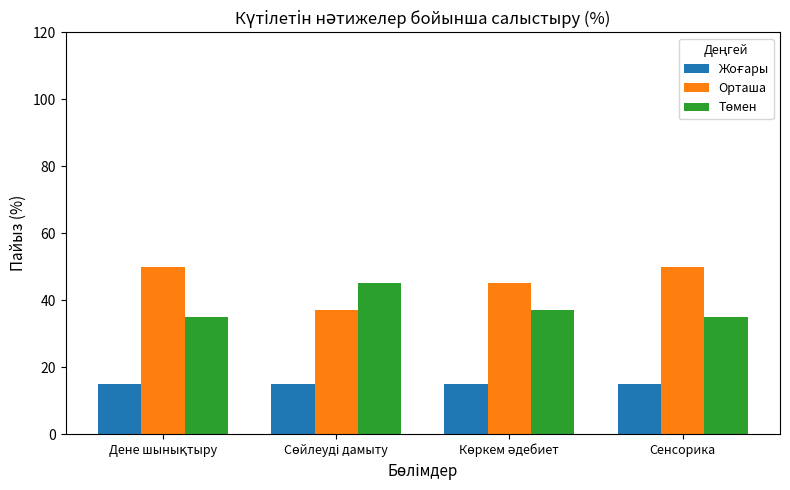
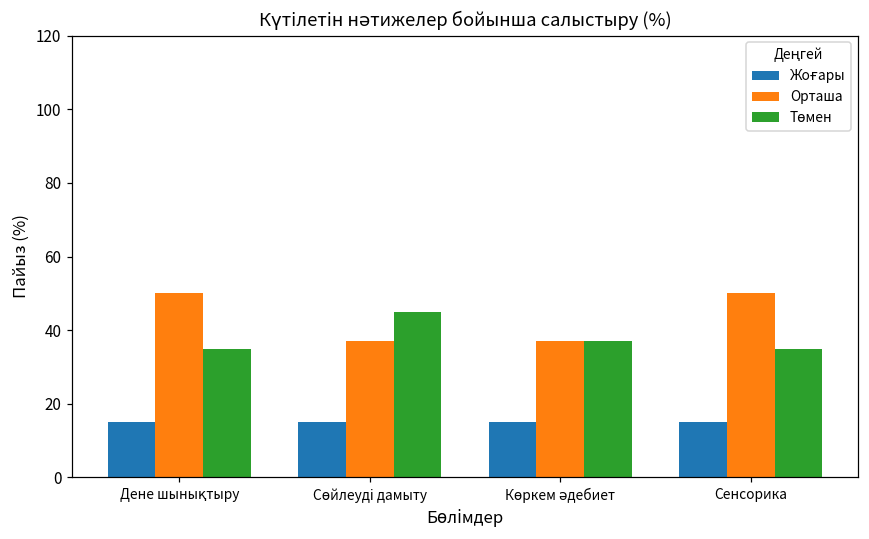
  {
    "Жоғары": {
      "Дене шынықтыру": 15,
      "Сөйлеуді дамыту": 15,
      "Көркем әдебиет": 15,
      "Сенсорика": 15
    },
    "Орташа": {
      "Дене шынықтыру": 50,
      "Сөйлеуді дамыту": 37,
-     "Көркем әдебиет": 45,
+     "Көркем әдебиет": 37,
      "Сенсорика": 50
    },
    "Төмен": {
      "Дене шынықтыру": 35,
      "Сөйлеуді дамыту": 45,
      "Көркем әдебиет": 37,
      "Сенсорика": 35
    }
  }
